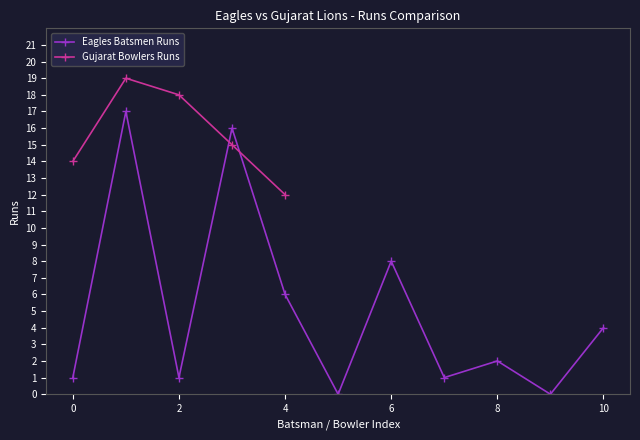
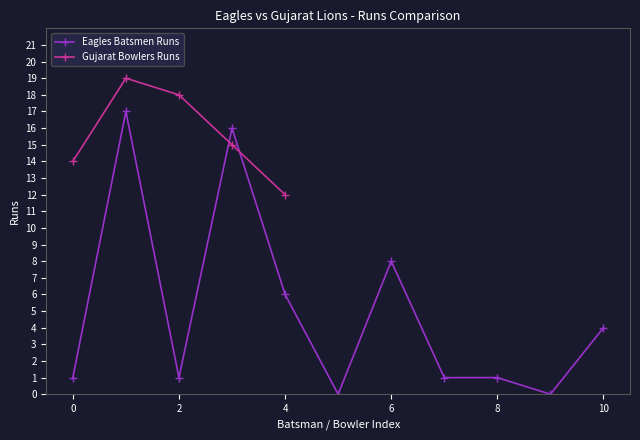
  {
    "Eagles Batsmen Runs": {
      "0": 1,
      "2": 1,
      "4": 6,
      "6": 8,
-     "8": 2,
+     "8": 1,
      "10": 4
    },
    "Gujarat Bowlers Runs": {
      "0": 14,
      "2": 18,
      "4": 12
    }
  }
